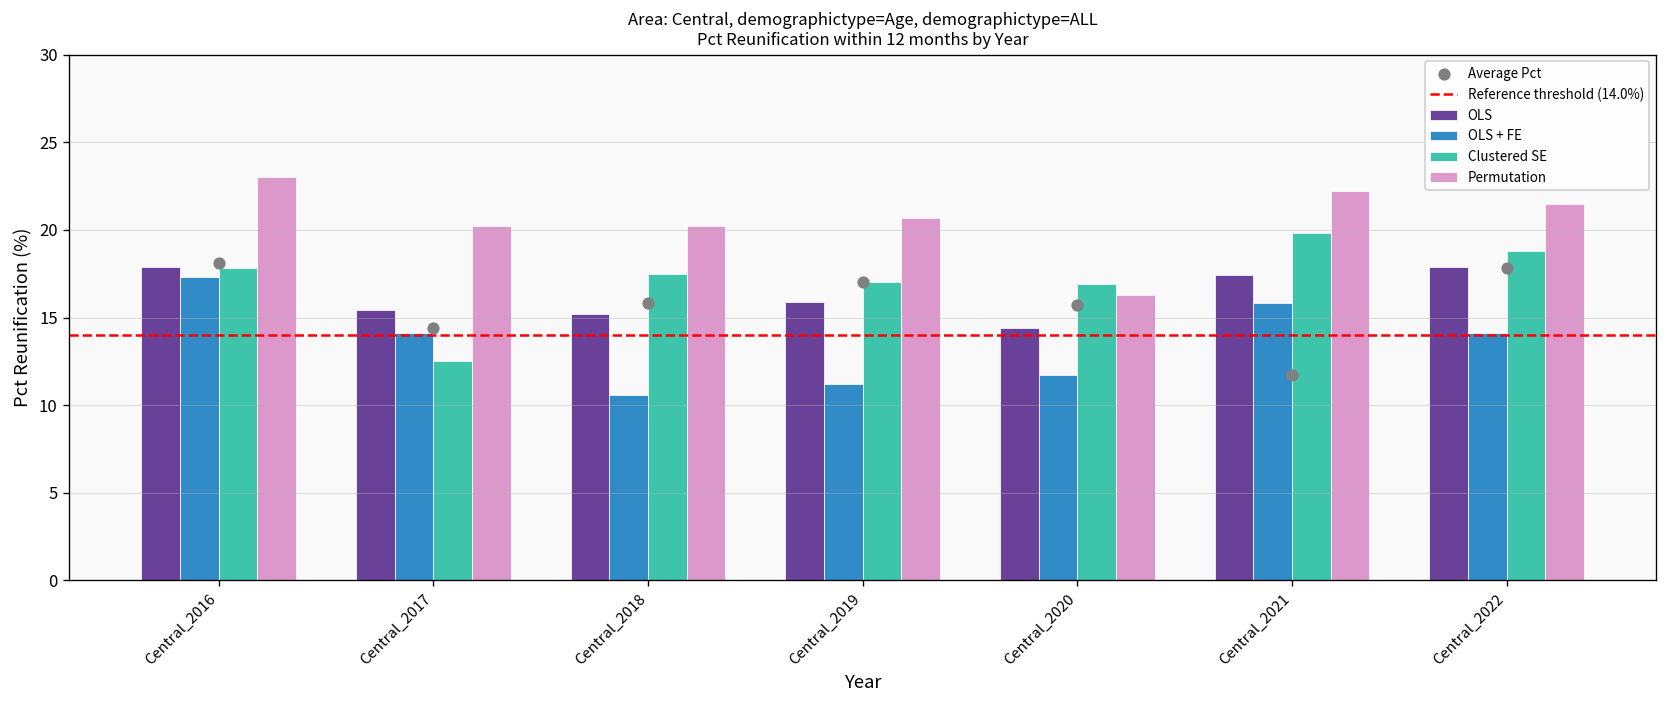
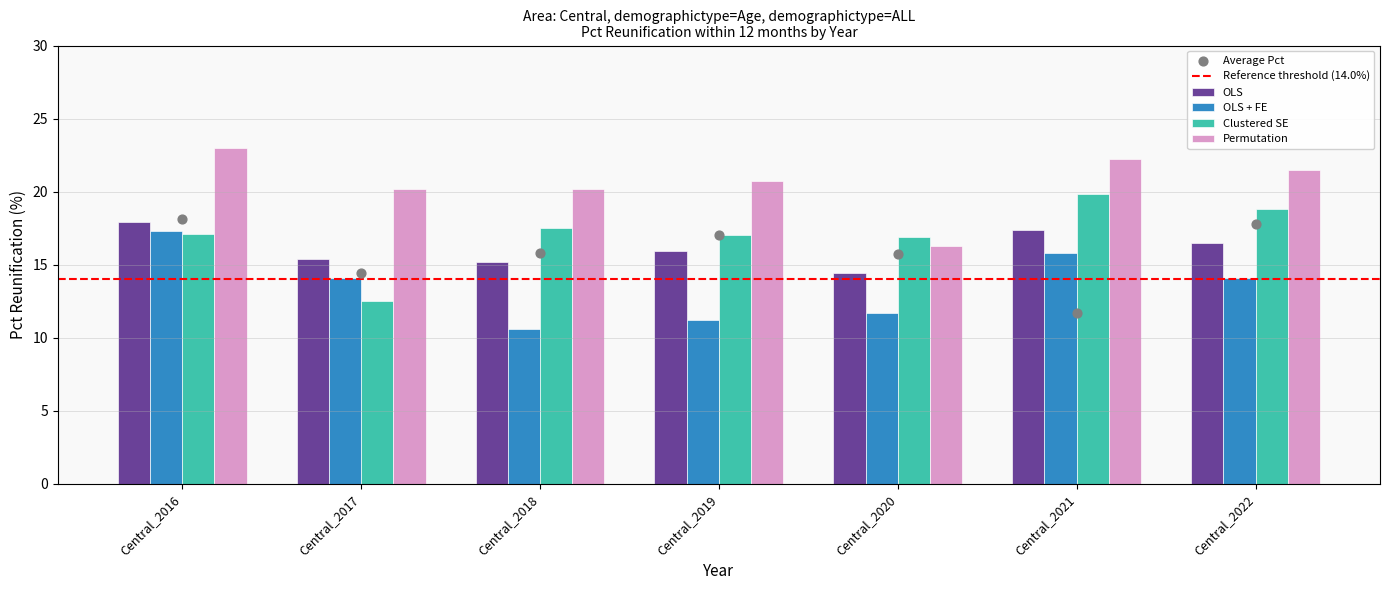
  {
    "OLS": {
      "Central_2016": 17.9,
      "Central_2017": 15.4,
      "Central_2018": 15.2,
      "Central_2019": 15.9,
      "Central_2020": 14.4,
      "Central_2021": 17.4,
-     "Central_2022": 17.9
+     "Central_2022": 16.5
    },
    "OLS + FE": {
      "Central_2016": 17.3,
      "Central_2017": 14.1,
      "Central_2018": 10.6,
      "Central_2019": 11.2,
      "Central_2020": 11.7,
      "Central_2021": 15.8,
      "Central_2022": 14.1
    },
    "Clustered SE": {
-     "Central_2016": 17.8,
+     "Central_2016": 17.1,
      "Central_2017": 12.5,
      "Central_2018": 17.5,
      "Central_2019": 17.0,
      "Central_2020": 16.9,
      "Central_2021": 19.8,
      "Central_2022": 18.8
    },
    "Permutation": {
      "Central_2016": 23.0,
      "Central_2017": 20.2,
      "Central_2018": 20.2,
      "Central_2019": 20.7,
      "Central_2020": 16.3,
      "Central_2021": 22.2,
      "Central_2022": 21.5
    }
  }
